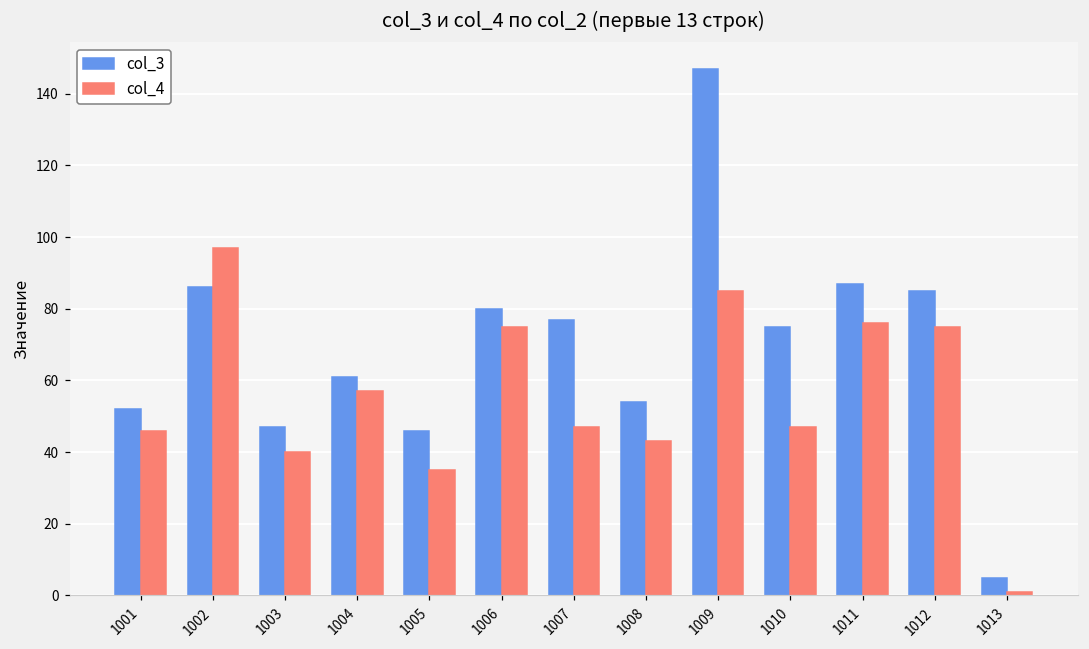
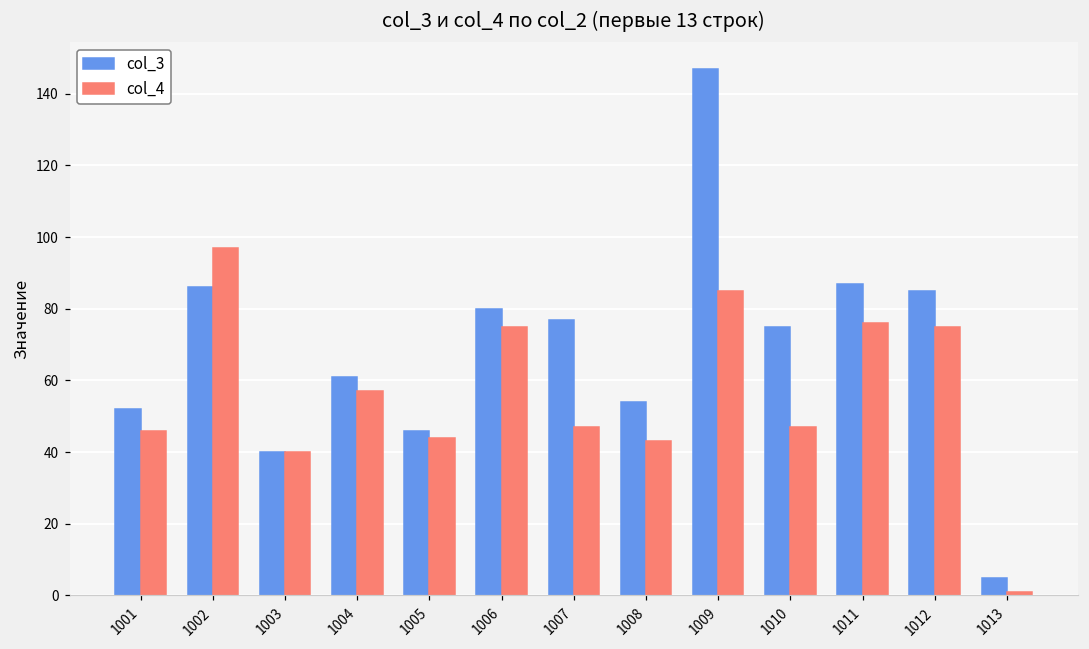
  {
    "col_3": {
      "1001": 52,
      "1002": 86,
-     "1003": 47,
+     "1003": 40,
      "1004": 61,
      "1005": 46,
      "1006": 80,
      "1007": 77,
      "1008": 54,
      "1009": 147,
      "1010": 75,
      "1011": 87,
      "1012": 85,
      "1013": 5
    },
    "col_4": {
      "1001": 46,
      "1002": 97,
      "1003": 40,
      "1004": 57,
-     "1005": 35,
+     "1005": 44,
      "1006": 75,
      "1007": 47,
      "1008": 43,
      "1009": 85,
      "1010": 47,
      "1011": 76,
      "1012": 75,
      "1013": 1
    }
  }
